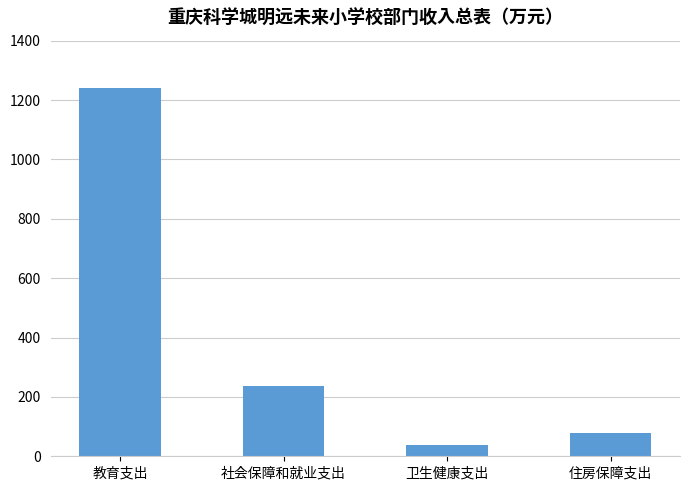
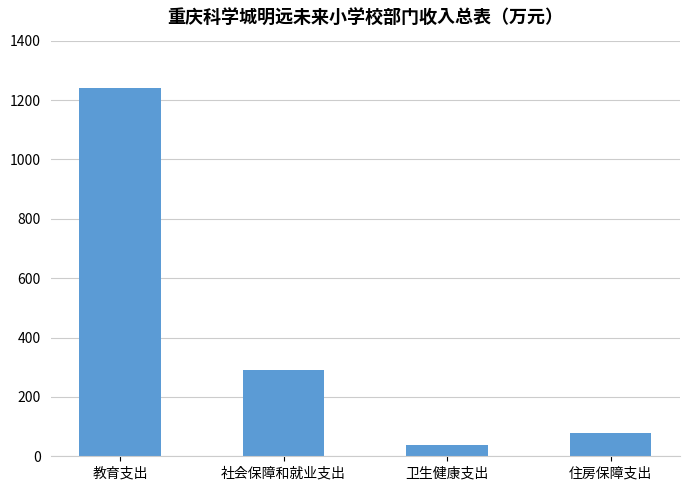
  {
    "教育支出": 1240,
-   "社会保障和就业支出": 240,
+   "社会保障和就业支出": 290,
    "卫生健康支出": 40,
    "住房保障支出": 80
  }
